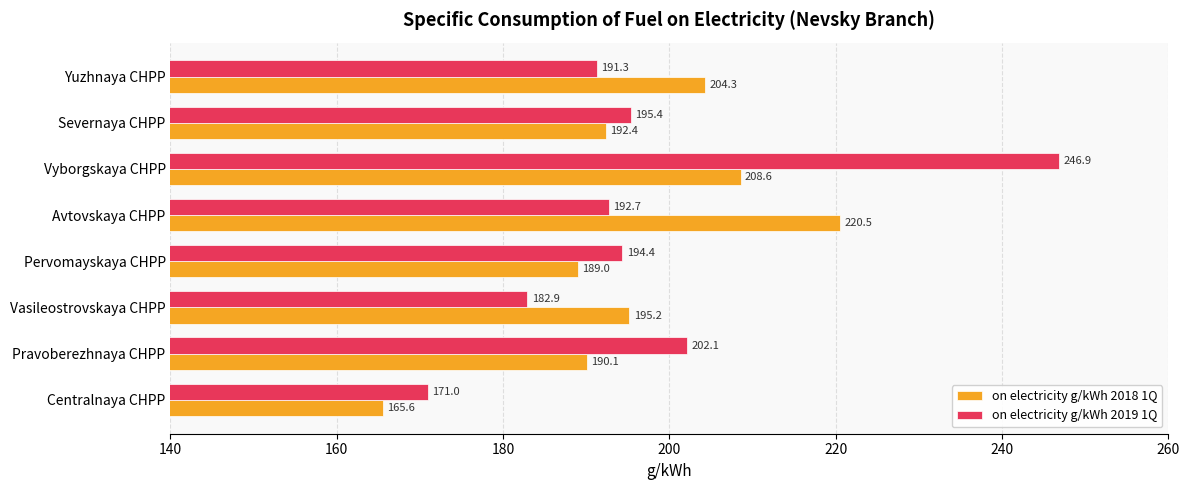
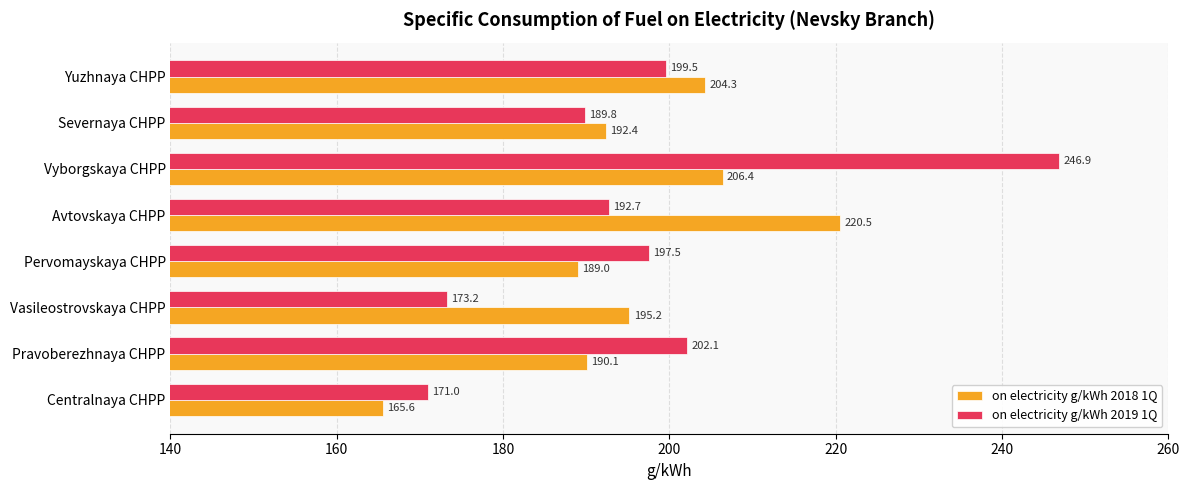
  {
    "on electricity g/kWh 2018 1Q": {
      "Yuzhnaya CHPP": 204.3,
      "Severnaya CHPP": 192.4,
-     "Vyborgskaya CHPP": 208.6,
+     "Vyborgskaya CHPP": 206.4,
      "Avtovskaya CHPP": 220.5,
      "Pervomayskaya CHPP": 189.0,
      "Vasileostrovskaya CHPP": 195.2,
      "Pravoberezhnaya CHPP": 190.1,
      "Centralnaya CHPP": 165.6
    },
    "on electricity g/kWh 2019 1Q": {
-     "Yuzhnaya CHPP": 191.3,
-     "Severnaya CHPP": 195.4,
+     "Yuzhnaya CHPP": 199.5,
+     "Severnaya CHPP": 189.8,
      "Vyborgskaya CHPP": 246.9,
      "Avtovskaya CHPP": 192.7,
-     "Pervomayskaya CHPP": 194.4,
-     "Vasileostrovskaya CHPP": 182.9,
+     "Pervomayskaya CHPP": 197.5,
+     "Vasileostrovskaya CHPP": 173.2,
      "Pravoberezhnaya CHPP": 202.1,
      "Centralnaya CHPP": 171.0
    }
  }
